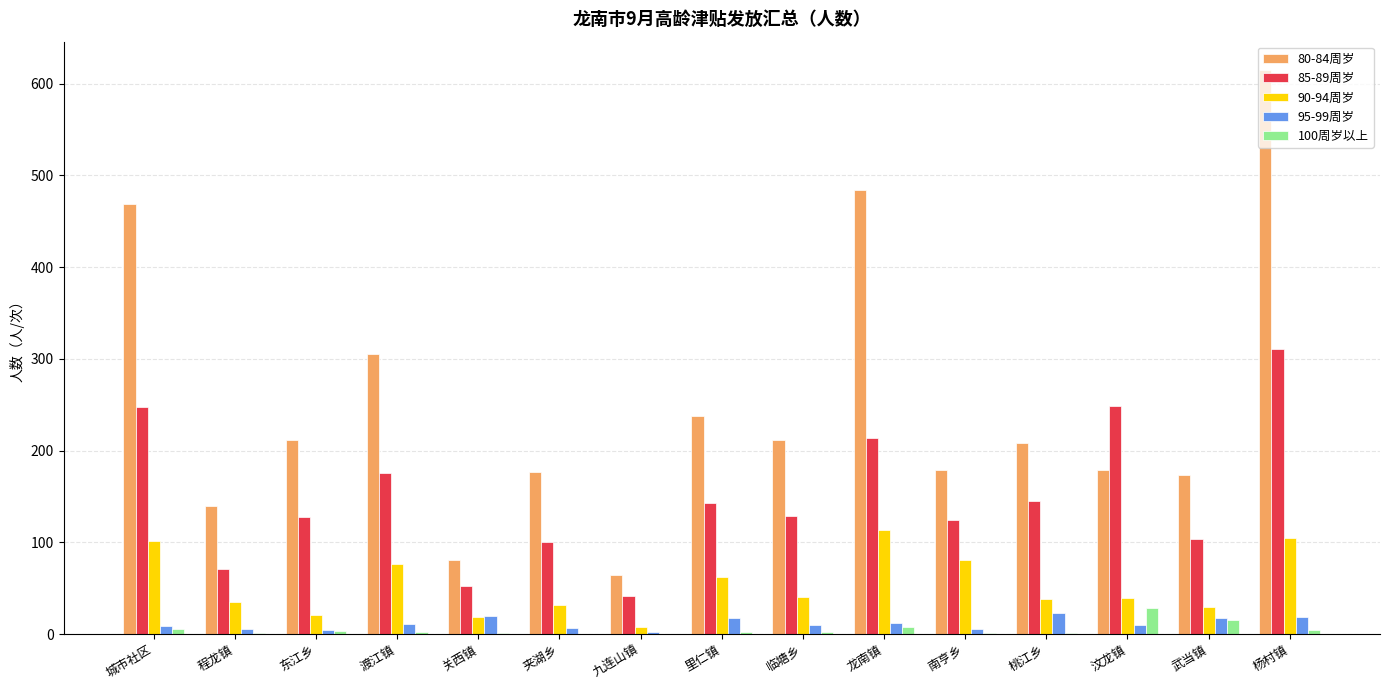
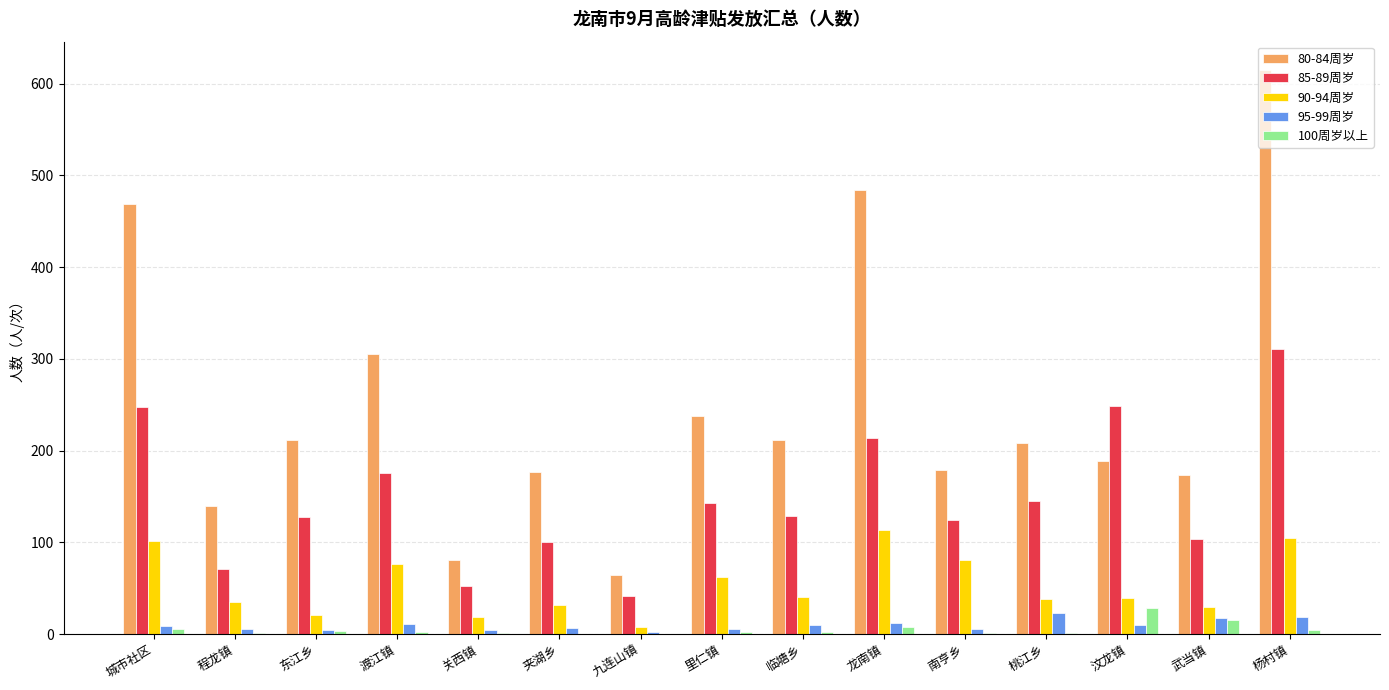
  {
    "80-84周岁": {
      "城市社区": 470,
      "程龙镇": 140,
      "东江乡": 210,
      "渡江镇": 310,
      "关西镇": 80,
      "夹湖乡": 180,
      "九连山镇": 60,
      "里仁镇": 240,
      "临塘乡": 210,
      "龙南镇": 480,
      "南亨乡": 180,
      "桃江乡": 210,
-     "汶龙镇": 180,
+     "汶龙镇": 190,
      "武当镇": 170
    },
    "85-89周岁": {
      "城市社区": 250,
      "程龙镇": 70,
      "东江乡": 130,
      "渡江镇": 180,
      "关西镇": 50,
      "夹湖乡": 100,
      "九连山镇": 40,
      "里仁镇": 140,
      "临塘乡": 130,
      "龙南镇": 210,
      "南亨乡": 120,
      "桃江乡": 150,
      "汶龙镇": 250,
      "武当镇": 100,
      "杨村镇": 310
    },
    "90-94周岁": {
      "城市社区": 100,
      "程龙镇": 40,
      "东江乡": 20,
      "渡江镇": 80,
      "关西镇": 20,
      "夹湖乡": 30,
      "九连山镇": 10,
      "里仁镇": 60,
      "临塘乡": 40,
      "龙南镇": 110,
      "南亨乡": 80,
      "桃江乡": 40,
      "汶龙镇": 40,
      "武当镇": 30,
      "杨村镇": 110
    },
    "95-99周岁": {
      "城市社区": 10,
      "程龙镇": 10,
      "东江乡": 0,
      "渡江镇": 10,
-     "关西镇": 20,
+     "关西镇": 0,
      "夹湖乡": 10,
-     "里仁镇": 20,
+     "里仁镇": 10,
      "临塘乡": 10,
      "龙南镇": 10,
      "南亨乡": 10,
      "桃江乡": 20,
      "汶龙镇": 10,
      "武当镇": 20,
      "杨村镇": 20
    },
    "100周岁以上": {
      "城市社区": 10,
      "东江乡": 0,
      "夹湖乡": 0,
      "九连山镇": 0,
      "龙南镇": 10,
      "汶龙镇": 30,
      "武当镇": 20,
      "杨村镇": 0
    }
  }
